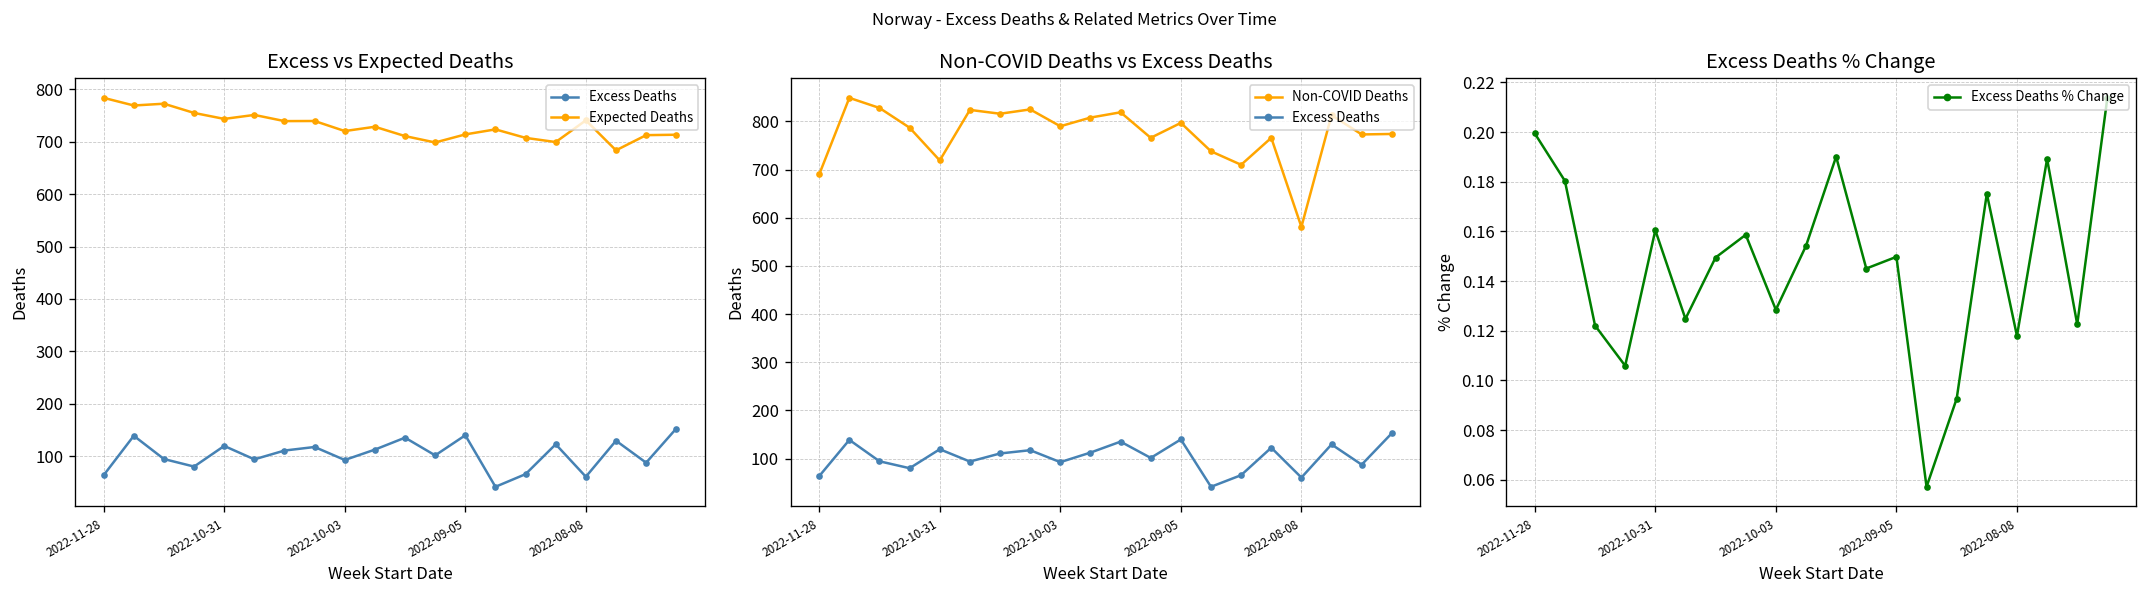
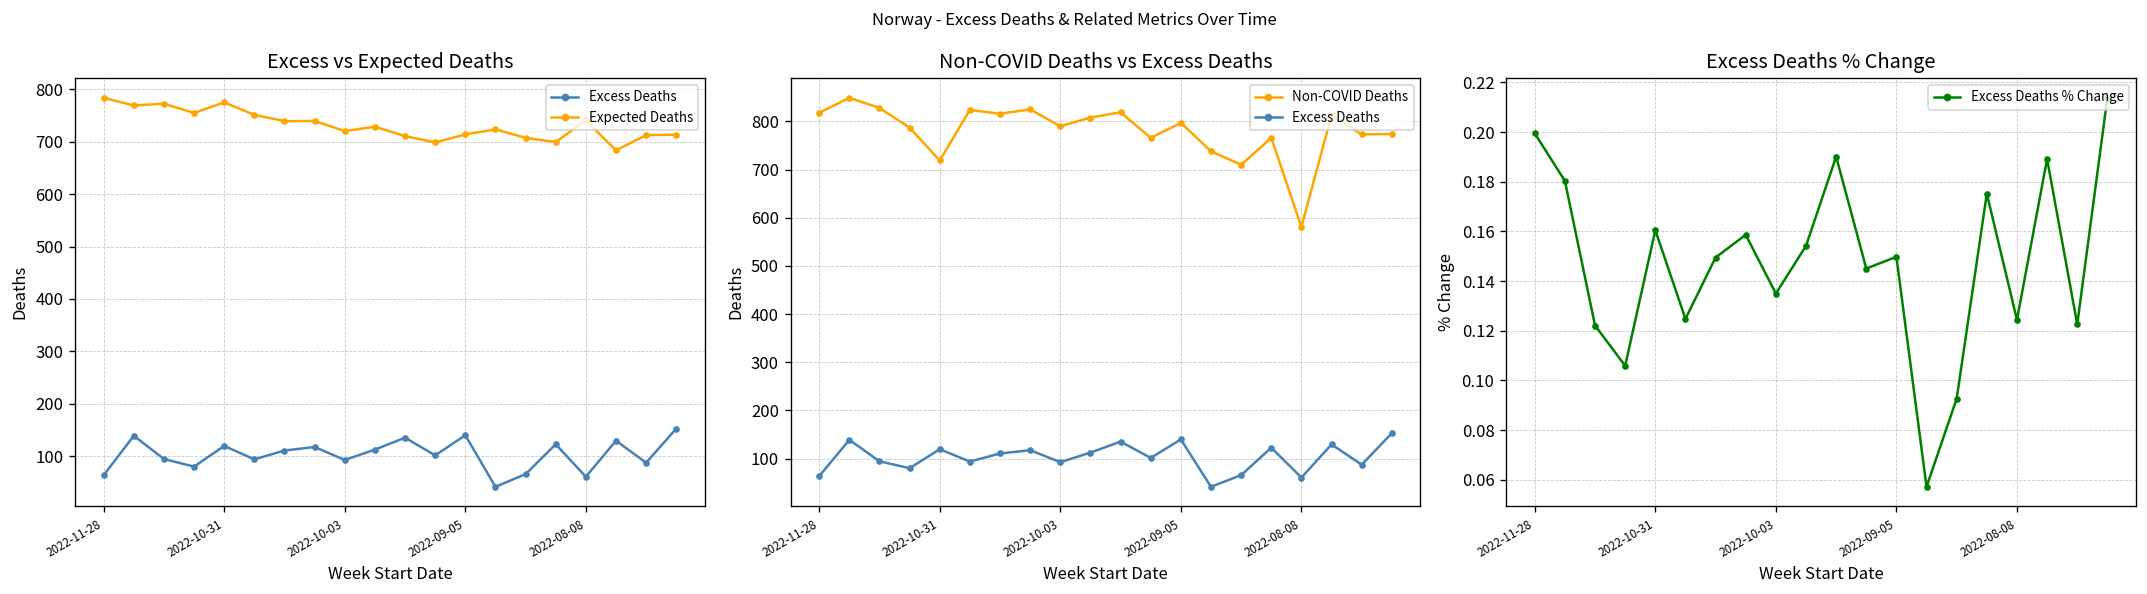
  {
    "Excess vs Expected Deaths": {
      "Excess Deaths": {
        "2022-11-28": 60,
        "2022-10-31": 120,
        "2022-10-03": 90,
        "2022-09-05": 140,
        "2022-08-08": 60
      },
      "Expected Deaths": {
        "2022-11-28": 780,
-       "2022-10-31": 740,
+       "2022-10-31": 780,
        "2022-10-03": 720,
        "2022-09-05": 710
      }
    },
    "Non-COVID Deaths vs Excess Deaths": {
      "Non-COVID Deaths": {
-       "2022-11-28": 690,
+       "2022-11-28": 820,
        "2022-10-31": 720,
        "2022-10-03": 790,
        "2022-09-05": 800,
        "2022-08-08": 580
      },
      "Excess Deaths": {
        "2022-11-28": 60,
        "2022-10-31": 120,
        "2022-10-03": 90,
        "2022-09-05": 140,
        "2022-08-08": 60
      }
    },
    "Excess Deaths % Change": {
      "2022-11-28": 0.199,
      "2022-10-31": 0.160,
-     "2022-10-03": 0.128,
+     "2022-10-03": 0.135,
      "2022-09-05": 0.150,
-     "2022-08-08": 0.118
+     "2022-08-08": 0.124
    }
  }
